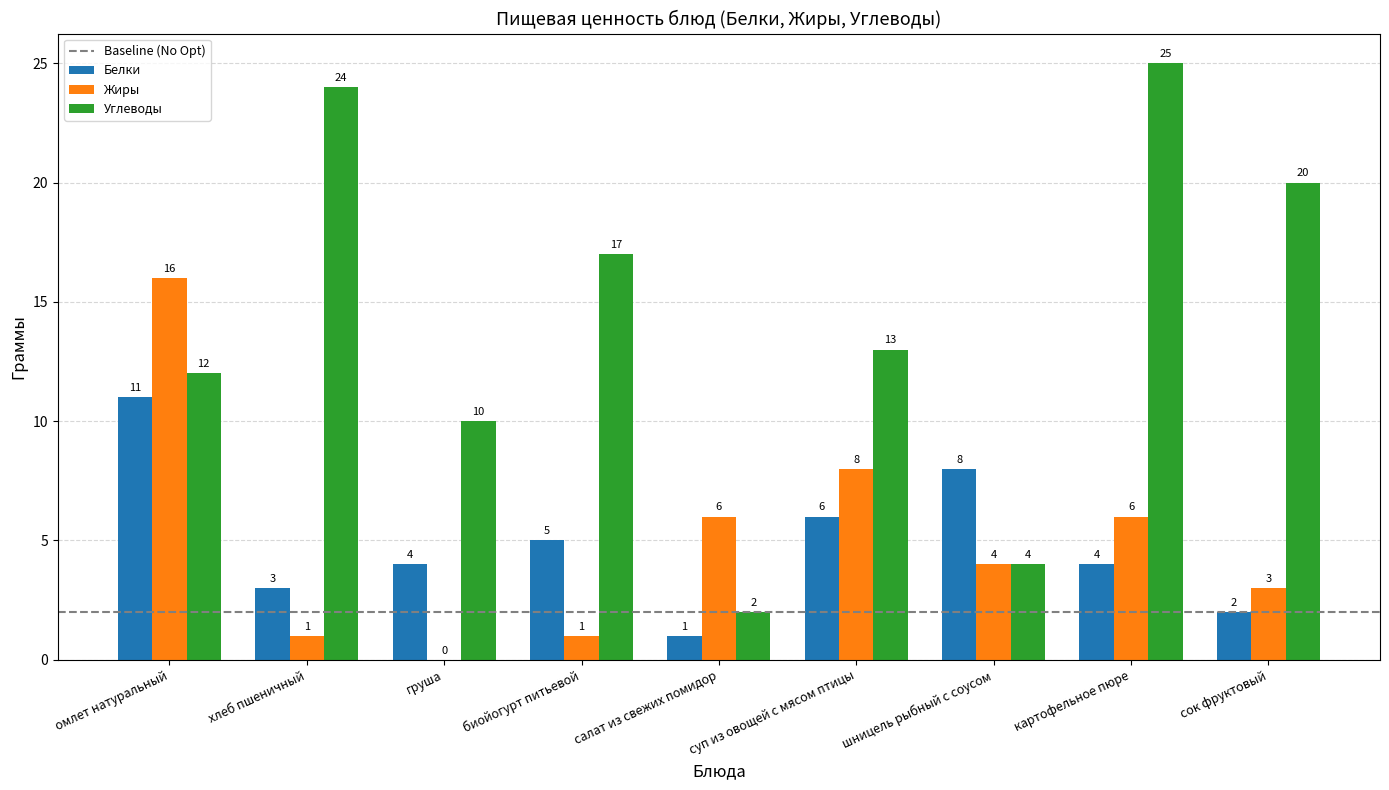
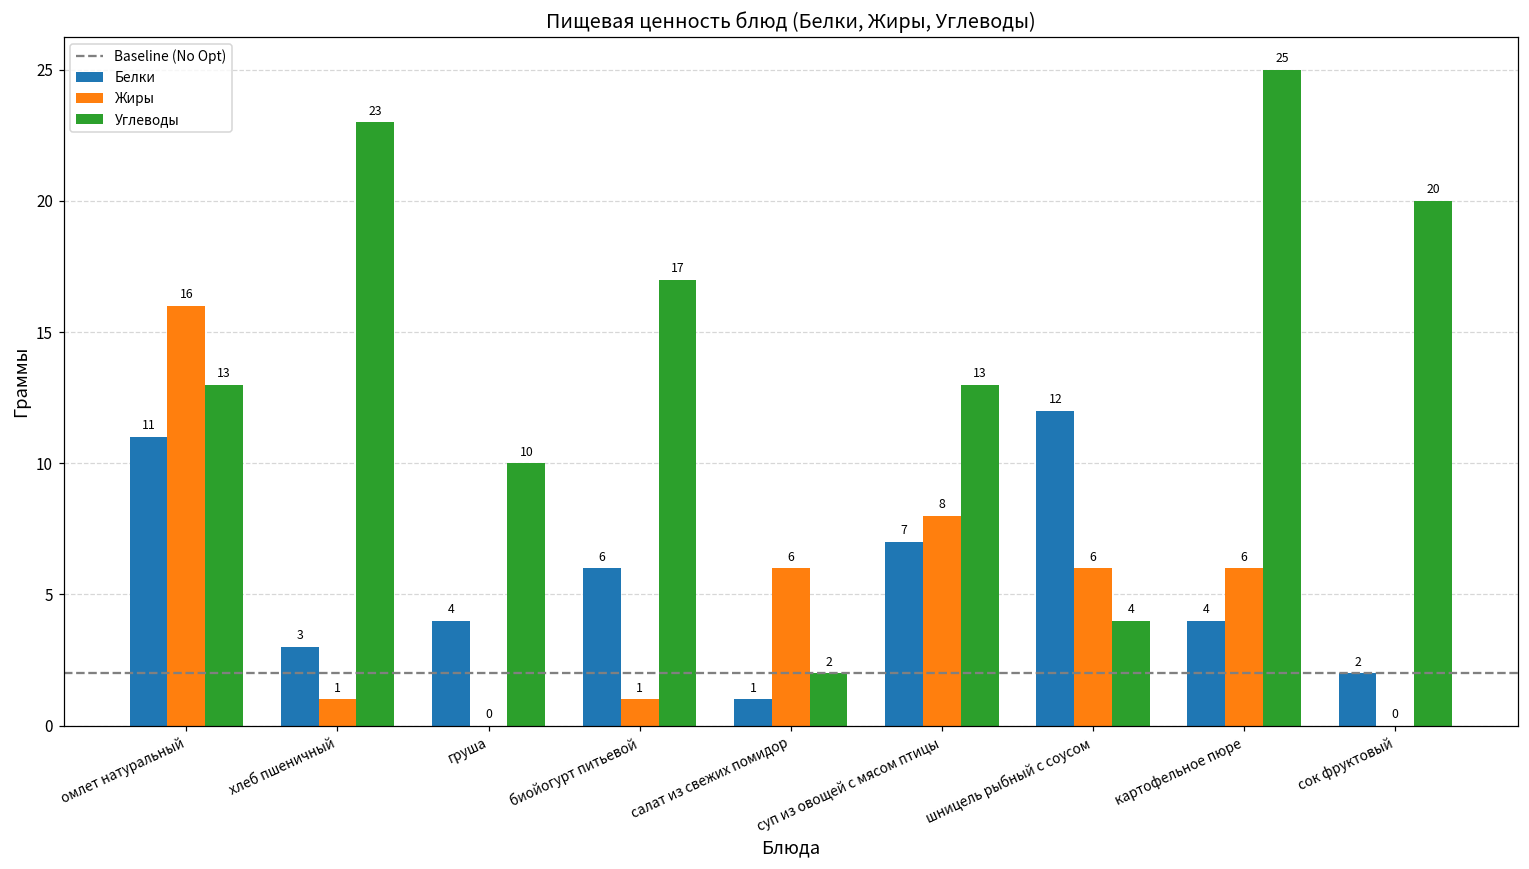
  {
    "Белки": {
      "омлет натуральный": 11,
      "хлеб пшеничный": 3,
      "груша": 4,
-     "биойогурт питьевой": 5,
+     "биойогурт питьевой": 6,
      "салат из свежих помидор": 1,
-     "суп из овощей с мясом птицы": 6,
-     "шницель рыбный с соусом": 8,
+     "суп из овощей с мясом птицы": 7,
+     "шницель рыбный с соусом": 12,
      "картофельное пюре": 4,
      "сок фруктовый": 2
    },
    "Жиры": {
      "омлет натуральный": 16,
      "хлеб пшеничный": 1,
      "груша": 0,
      "биойогурт питьевой": 1,
      "салат из свежих помидор": 6,
      "суп из овощей с мясом птицы": 8,
-     "шницель рыбный с соусом": 4,
+     "шницель рыбный с соусом": 6,
      "картофельное пюре": 6,
-     "сок фруктовый": 3
+     "сок фруктовый": 0
    },
    "Углеводы": {
-     "омлет натуральный": 12,
-     "хлеб пшеничный": 24,
+     "омлет натуральный": 13,
+     "хлеб пшеничный": 23,
      "груша": 10,
      "биойогурт питьевой": 17,
      "салат из свежих помидор": 2,
      "суп из овощей с мясом птицы": 13,
      "шницель рыбный с соусом": 4,
      "картофельное пюре": 25,
      "сок фруктовый": 20
    }
  }
